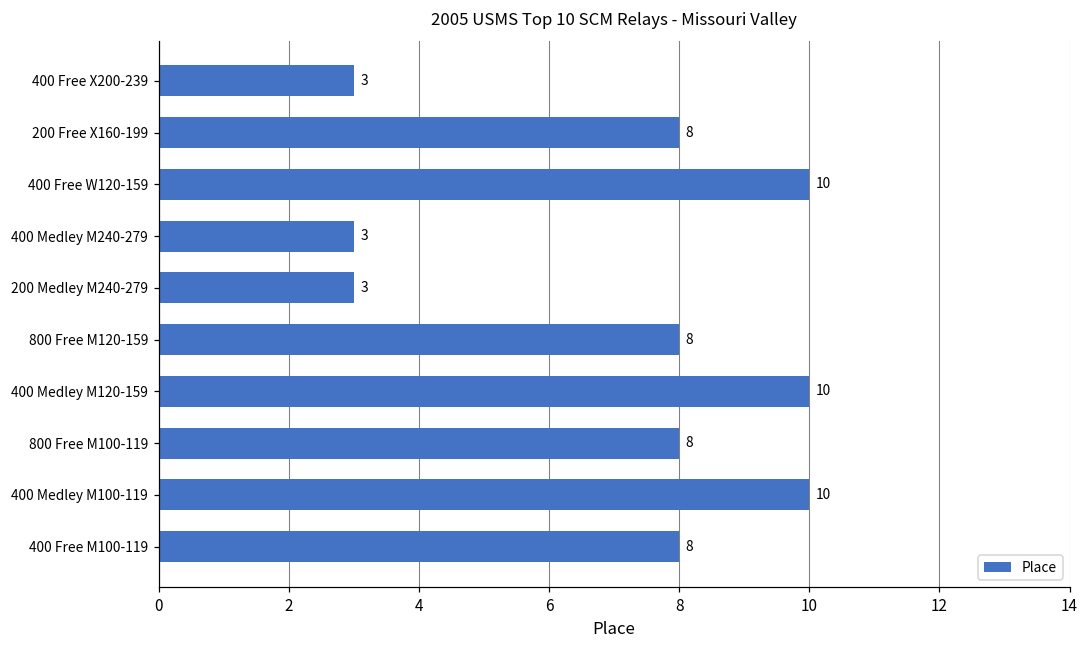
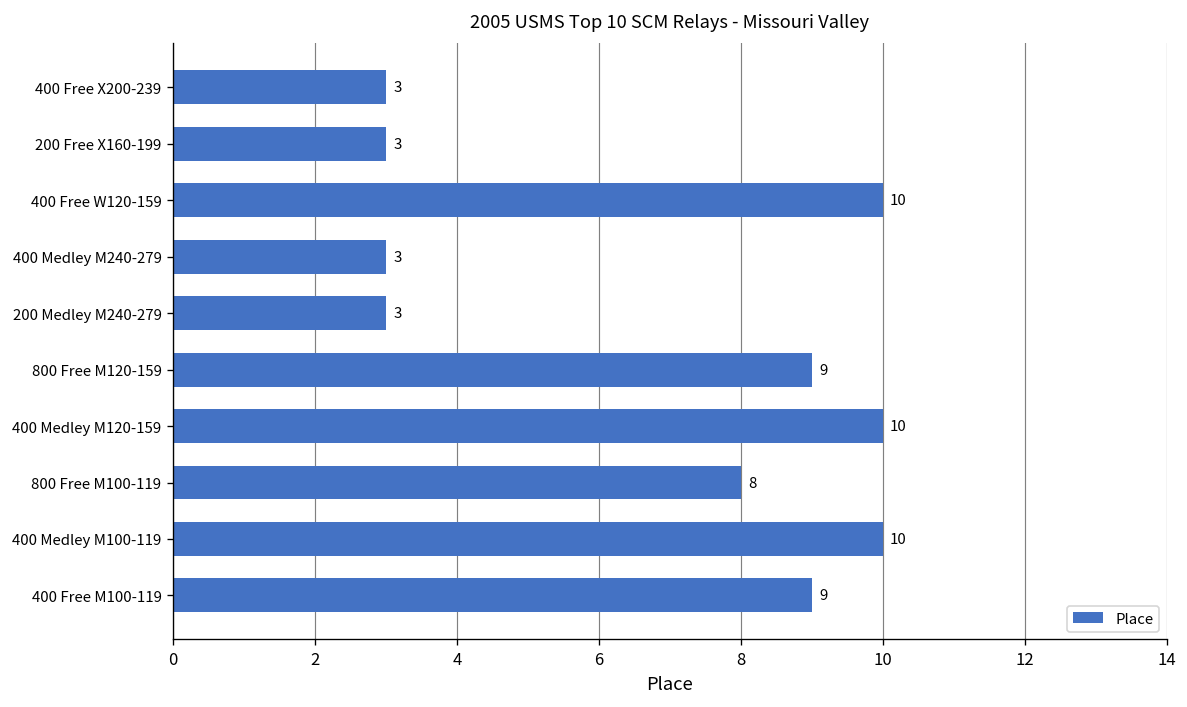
  {
    "400 Free X200-239": 3,
-   "200 Free X160-199": 8,
+   "200 Free X160-199": 3,
    "400 Free W120-159": 10,
    "400 Medley M240-279": 3,
    "200 Medley M240-279": 3,
-   "800 Free M120-159": 8,
+   "800 Free M120-159": 9,
    "400 Medley M120-159": 10,
    "800 Free M100-119": 8,
    "400 Medley M100-119": 10,
-   "400 Free M100-119": 8
+   "400 Free M100-119": 9
  }
